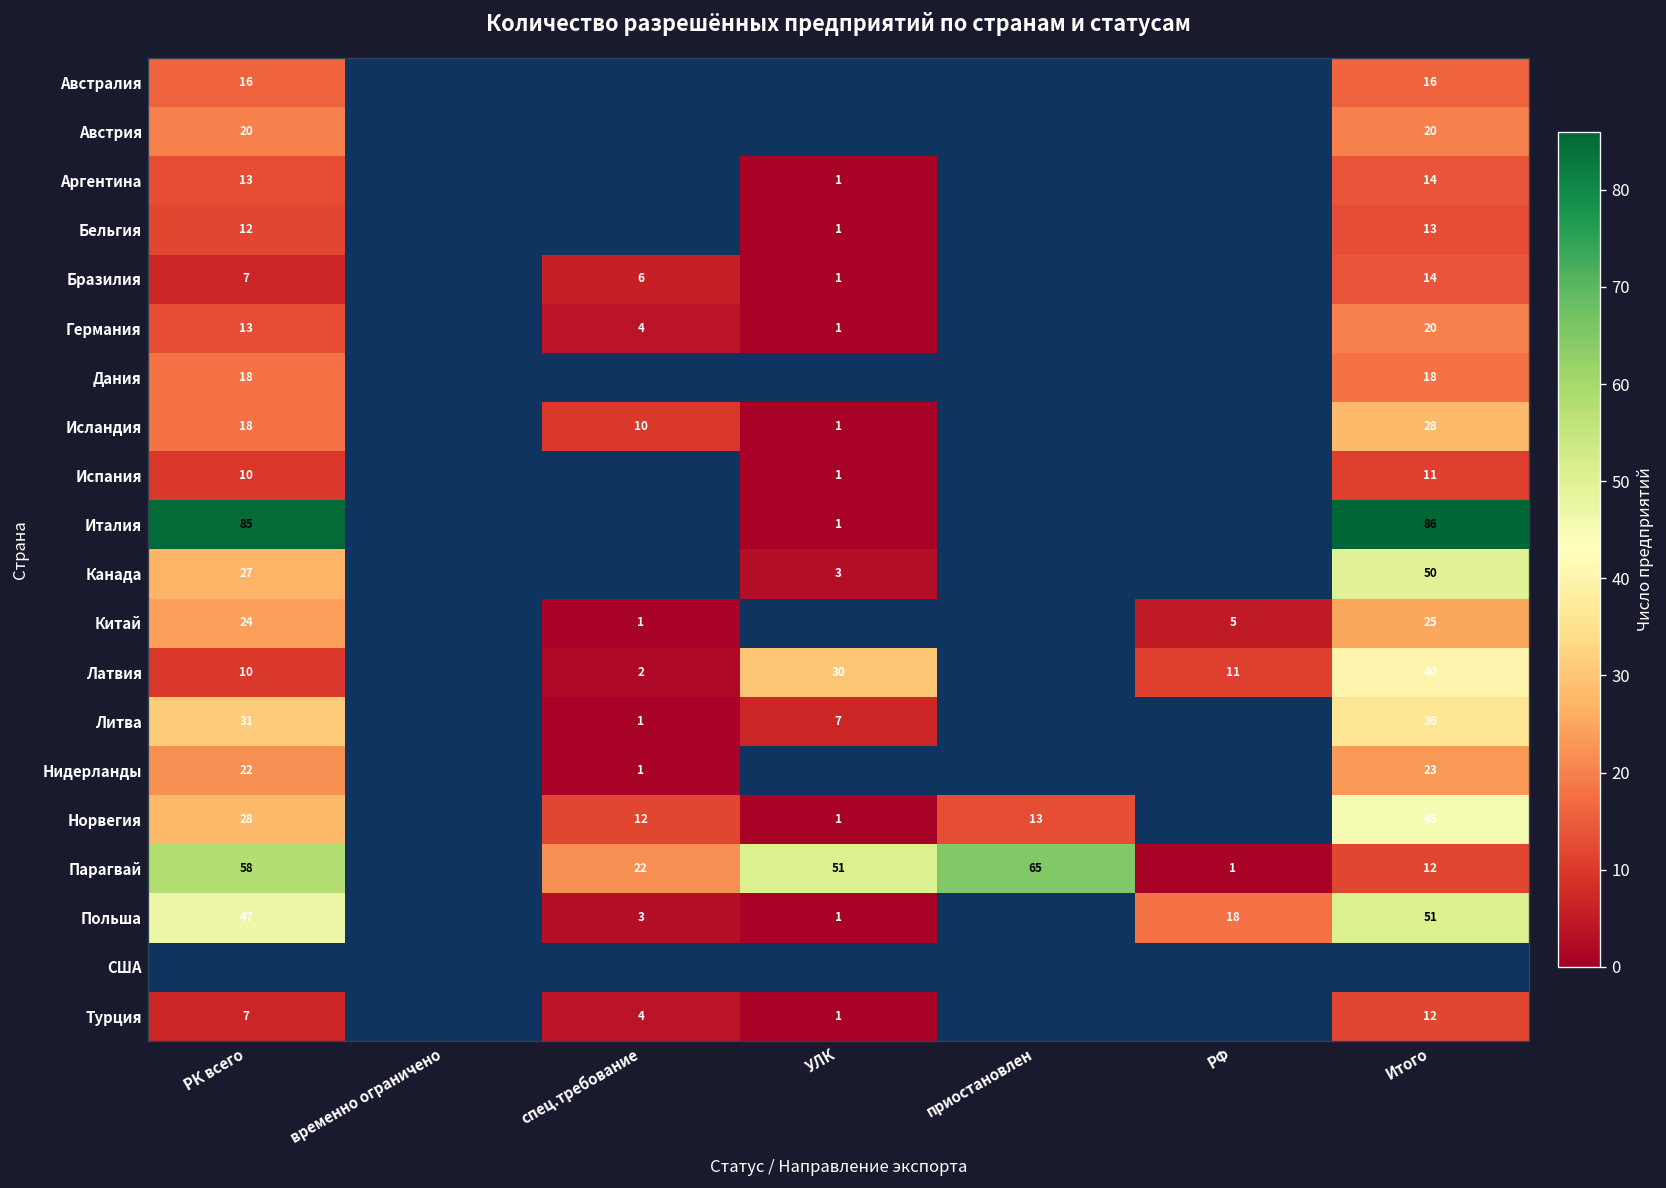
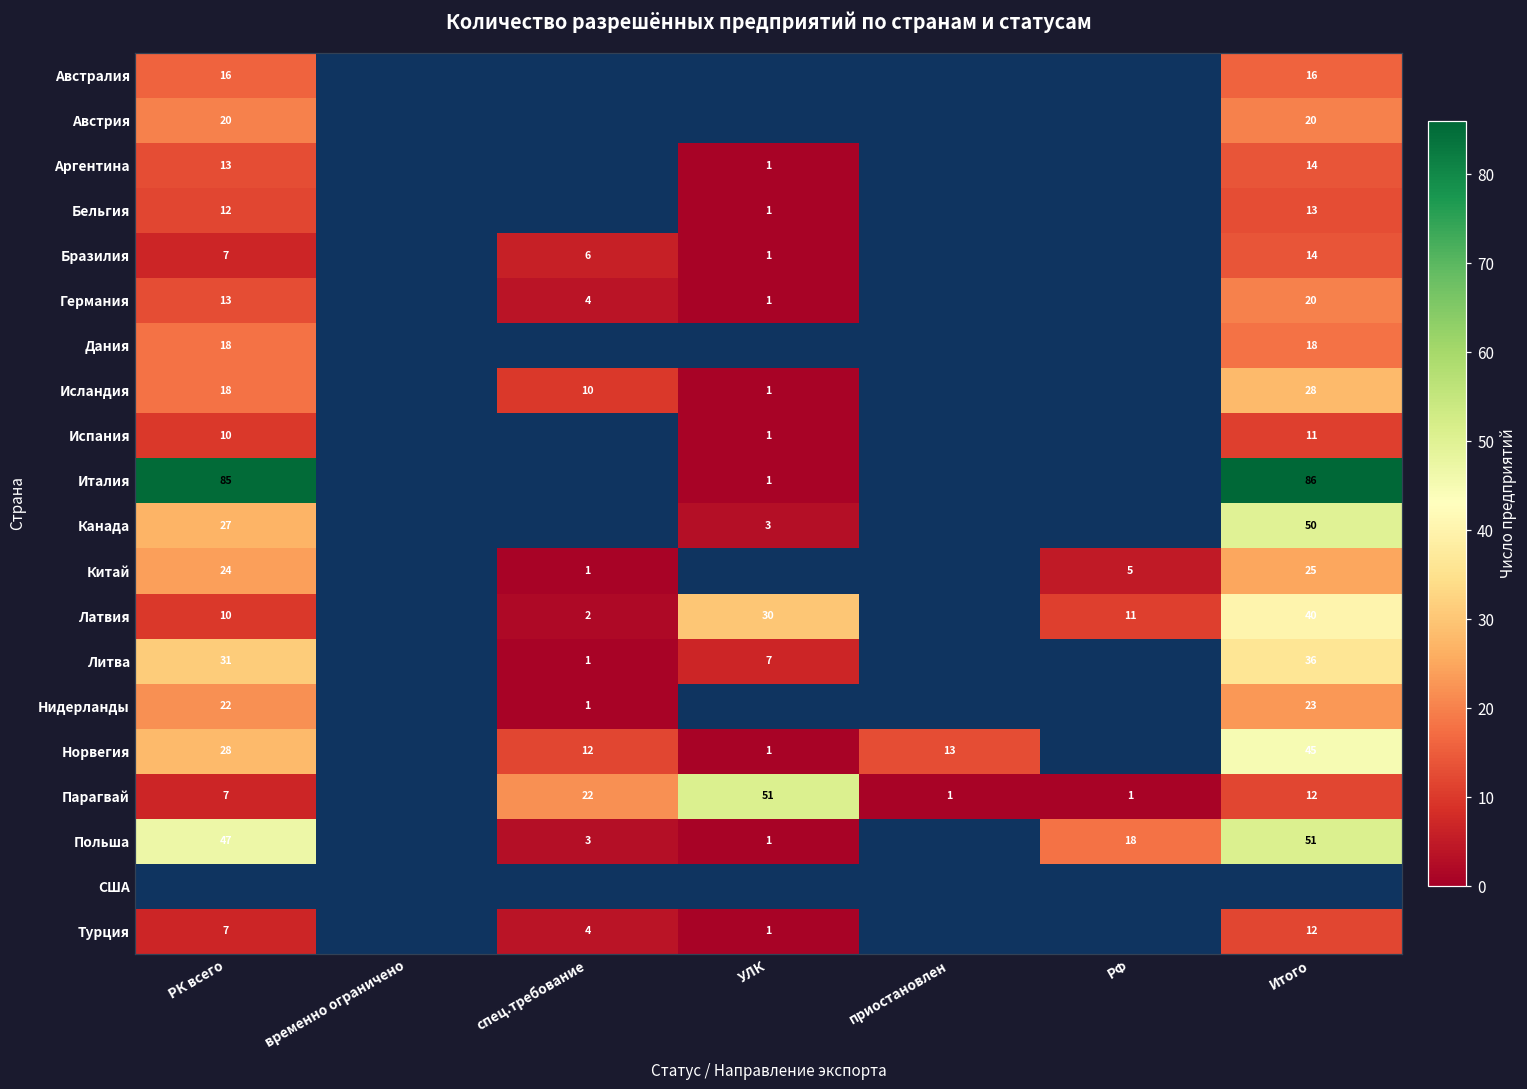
  {
    "Австралия": {
      "РК всего": 16,
      "Итого": 16
    },
    "Австрия": {
      "РК всего": 20,
      "Итого": 20
    },
    "Аргентина": {
      "РК всего": 13,
      "УЛК": 1,
      "Итого": 14
    },
    "Бельгия": {
      "РК всего": 12,
      "УЛК": 1,
      "Итого": 13
    },
    "Бразилия": {
      "РК всего": 7,
      "спец.требование": 6,
      "УЛК": 1,
      "Итого": 14
    },
    "Германия": {
      "РК всего": 13,
      "спец.требование": 4,
      "УЛК": 1,
      "Итого": 20
    },
    "Дания": {
      "РК всего": 18,
      "Итого": 18
    },
    "Исландия": {
      "РК всего": 18,
      "спец.требование": 10,
      "УЛК": 1,
      "Итого": 28
    },
    "Испания": {
      "РК всего": 10,
      "УЛК": 1,
      "Итого": 11
    },
    "Италия": {
      "РК всего": 85,
      "УЛК": 1,
      "Итого": 86
    },
    "Канада": {
      "РК всего": 27,
      "УЛК": 3,
      "Итого": 50
    },
    "Китай": {
      "РК всего": 24,
      "спец.требование": 1,
      "РФ": 5,
      "Итого": 25
    },
    "Латвия": {
      "РК всего": 10,
      "спец.требование": 2,
      "УЛК": 30,
      "РФ": 11,
      "Итого": 40
    },
    "Литва": {
      "РК всего": 31,
      "спец.требование": 1,
      "УЛК": 7,
      "Итого": 36
    },
    "Нидерланды": {
      "РК всего": 22,
      "спец.требование": 1,
      "Итого": 23
    },
    "Норвегия": {
      "РК всего": 28,
      "спец.требование": 12,
      "УЛК": 1,
      "приостановлен": 13,
      "Итого": 45
    },
    "Парагвай": {
-     "РК всего": 58,
+     "РК всего": 7,
      "спец.требование": 22,
      "УЛК": 51,
-     "приостановлен": 65,
+     "приостановлен": 1,
      "РФ": 1,
      "Итого": 12
    },
    "Польша": {
      "РК всего": 47,
      "спец.требование": 3,
      "УЛК": 1,
      "РФ": 18,
      "Итого": 51
    },
    "Турция": {
      "РК всего": 7,
      "спец.требование": 4,
      "УЛК": 1,
      "Итого": 12
    }
  }
